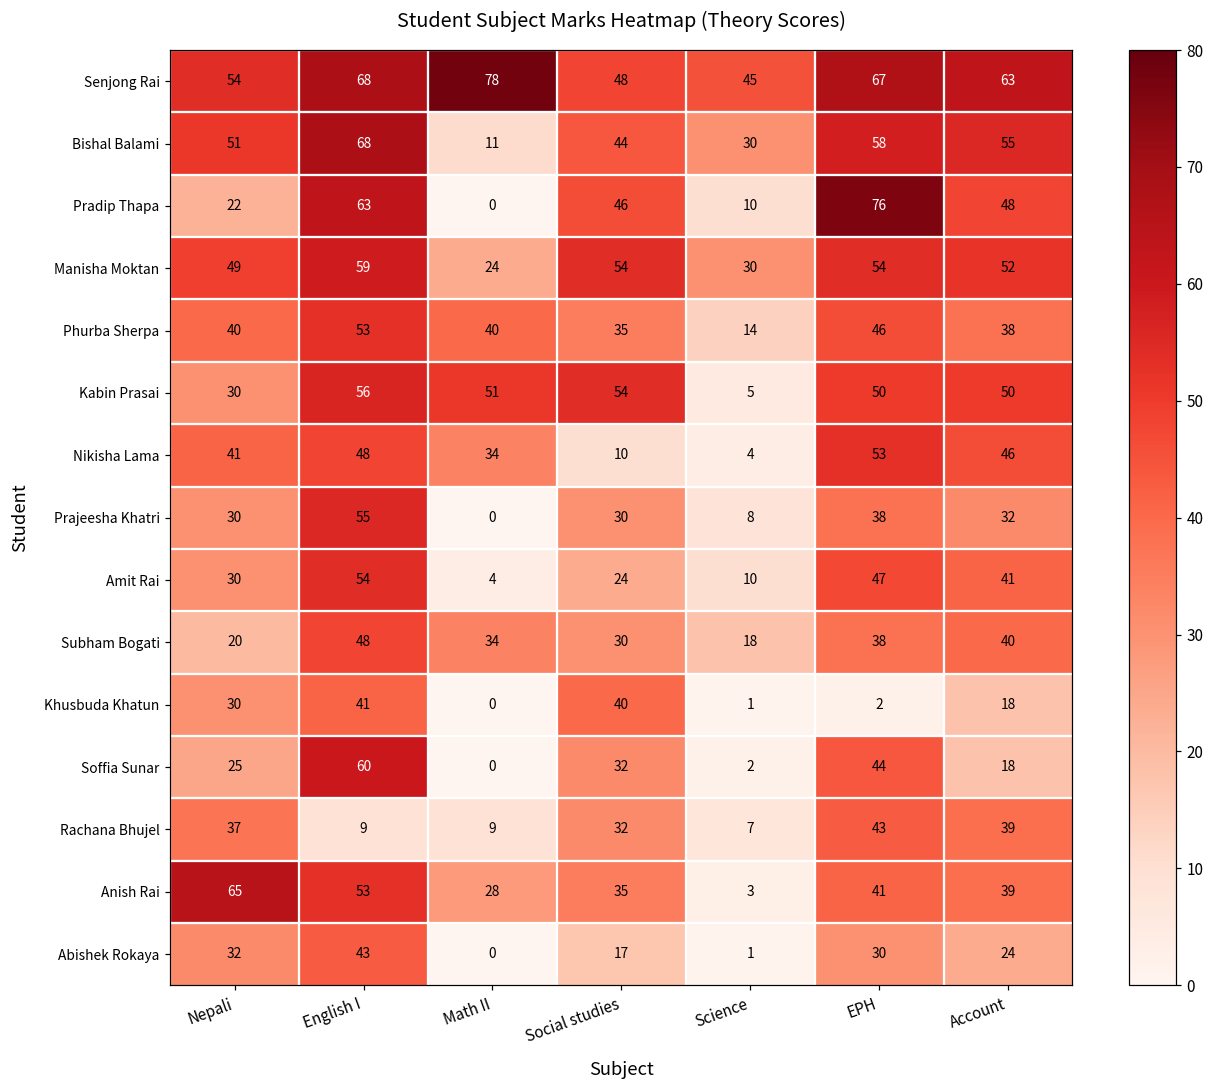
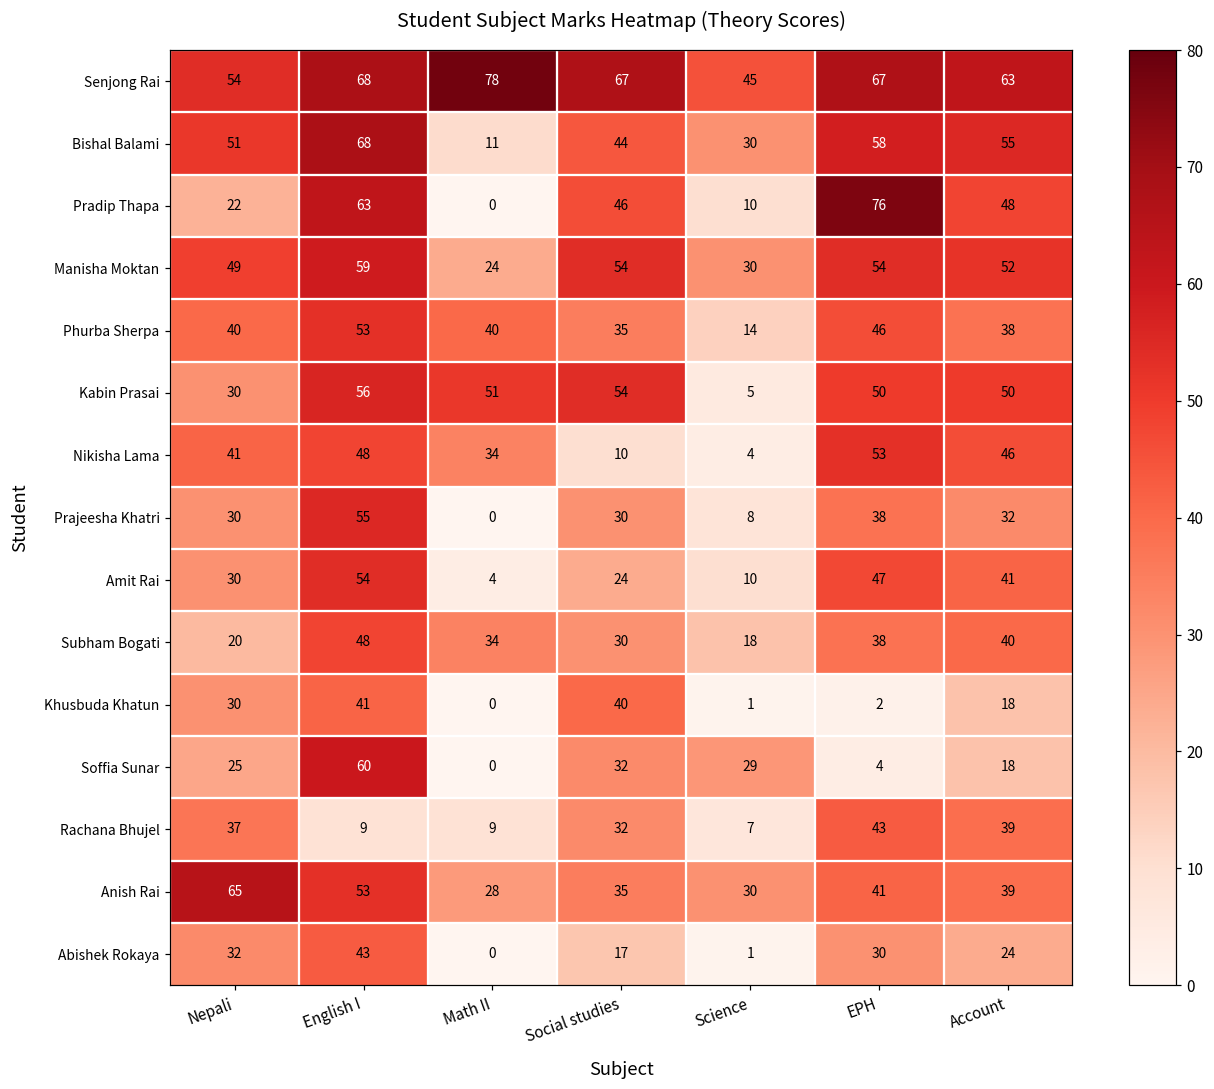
  {
    "Senjong Rai": {
      "Nepali": 54,
      "English I": 68,
      "Math II": 78,
-     "Social studies": 48,
+     "Social studies": 67,
      "Science": 45,
      "EPH": 67,
      "Account": 63
    },
    "Bishal Balami": {
      "Nepali": 51,
      "English I": 68,
      "Math II": 11,
      "Social studies": 44,
      "Science": 30,
      "EPH": 58,
      "Account": 55
    },
    "Pradip Thapa": {
      "Nepali": 22,
      "English I": 63,
      "Math II": 0,
      "Social studies": 46,
      "Science": 10,
      "EPH": 76,
      "Account": 48
    },
    "Manisha Moktan": {
      "Nepali": 49,
      "English I": 59,
      "Math II": 24,
      "Social studies": 54,
      "Science": 30,
      "EPH": 54,
      "Account": 52
    },
    "Phurba Sherpa": {
      "Nepali": 40,
      "English I": 53,
      "Math II": 40,
      "Social studies": 35,
      "Science": 14,
      "EPH": 46,
      "Account": 38
    },
    "Kabin Prasai": {
      "Nepali": 30,
      "English I": 56,
      "Math II": 51,
      "Social studies": 54,
      "Science": 5,
      "EPH": 50,
      "Account": 50
    },
    "Nikisha Lama": {
      "Nepali": 41,
      "English I": 48,
      "Math II": 34,
      "Social studies": 10,
      "Science": 4,
      "EPH": 53,
      "Account": 46
    },
    "Prajeesha Khatri": {
      "Nepali": 30,
      "English I": 55,
      "Math II": 0,
      "Social studies": 30,
      "Science": 8,
      "EPH": 38,
      "Account": 32
    },
    "Amit Rai": {
      "Nepali": 30,
      "English I": 54,
      "Math II": 4,
      "Social studies": 24,
      "Science": 10,
      "EPH": 47,
      "Account": 41
    },
    "Subham Bogati": {
      "Nepali": 20,
      "English I": 48,
      "Math II": 34,
      "Social studies": 30,
      "Science": 18,
      "EPH": 38,
      "Account": 40
    },
    "Khusbuda Khatun": {
      "Nepali": 30,
      "English I": 41,
      "Math II": 0,
      "Social studies": 40,
      "Science": 1,
      "EPH": 2,
      "Account": 18
    },
    "Soffia Sunar": {
      "Nepali": 25,
      "English I": 60,
      "Math II": 0,
      "Social studies": 32,
-     "Science": 2,
-     "EPH": 44,
+     "Science": 29,
+     "EPH": 4,
      "Account": 18
    },
    "Rachana Bhujel": {
      "Nepali": 37,
      "English I": 9,
      "Math II": 9,
      "Social studies": 32,
      "Science": 7,
      "EPH": 43,
      "Account": 39
    },
    "Anish Rai": {
      "Nepali": 65,
      "English I": 53,
      "Math II": 28,
      "Social studies": 35,
-     "Science": 3,
+     "Science": 30,
      "EPH": 41,
      "Account": 39
    },
    "Abishek Rokaya": {
      "Nepali": 32,
      "English I": 43,
      "Math II": 0,
      "Social studies": 17,
      "Science": 1,
      "EPH": 30,
      "Account": 24
    }
  }
